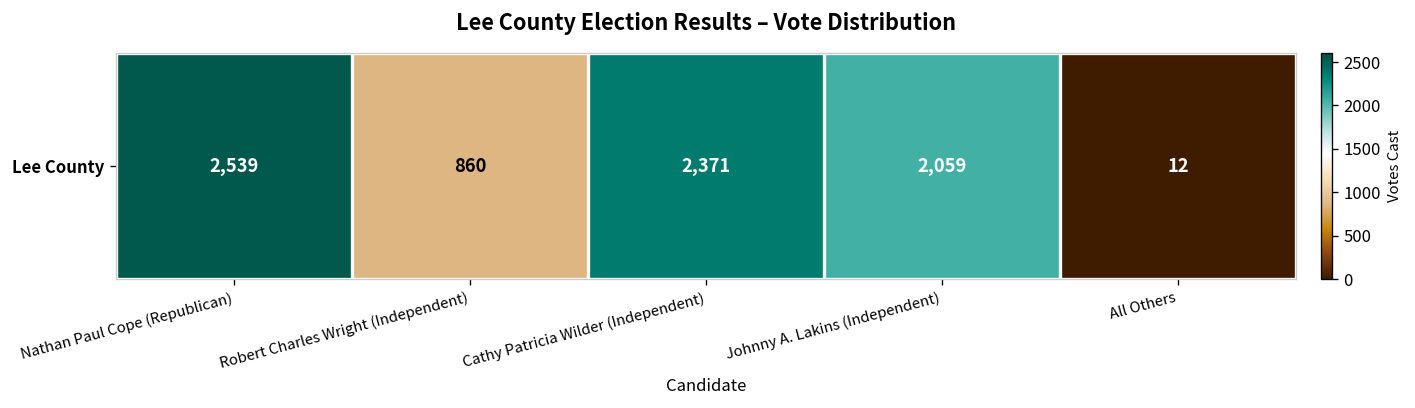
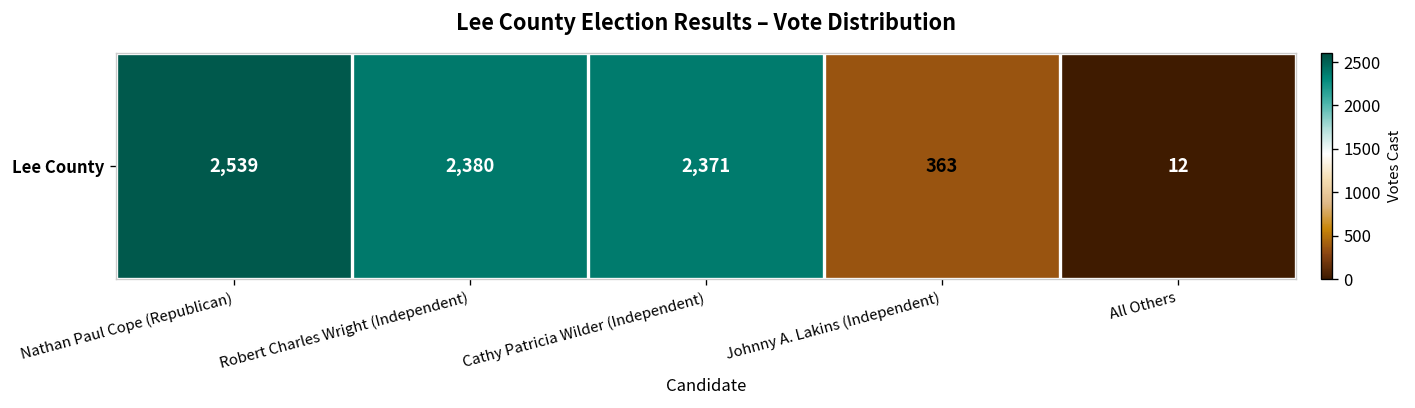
  {
    "Lee County": {
      "Nathan Paul Cope (Republican)": "2,539",
-     "Robert Charles Wright (Independent)": "860",
+     "Robert Charles Wright (Independent)": "2,380",
      "Cathy Patricia Wilder (Independent)": "2,371",
-     "Johnny A. Lakins (Independent)": "2,059",
+     "Johnny A. Lakins (Independent)": "363",
      "All Others": "12"
    }
  }
